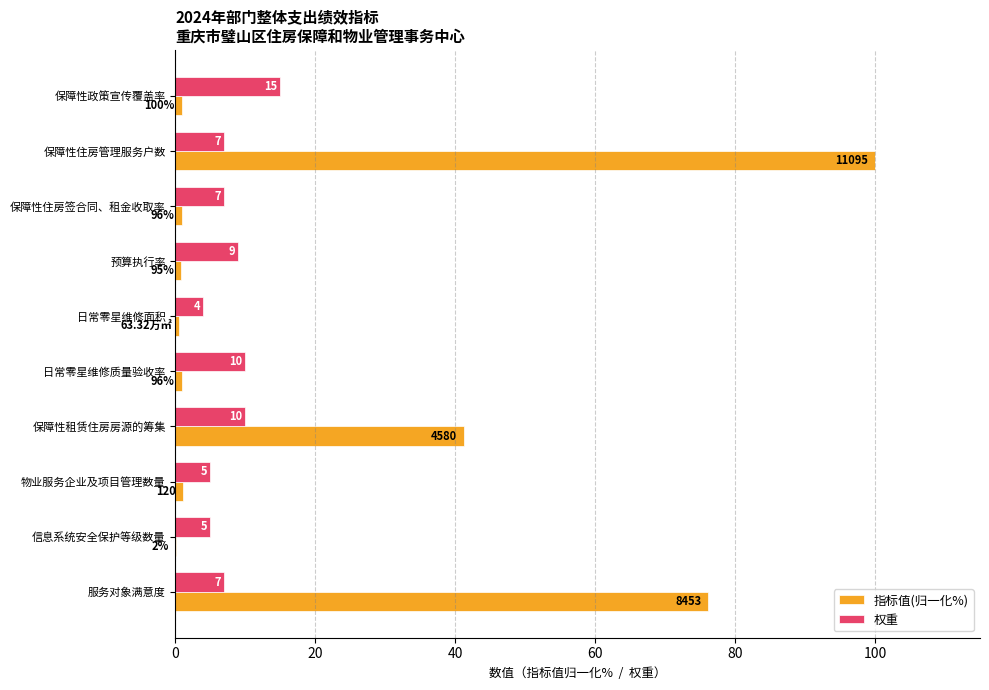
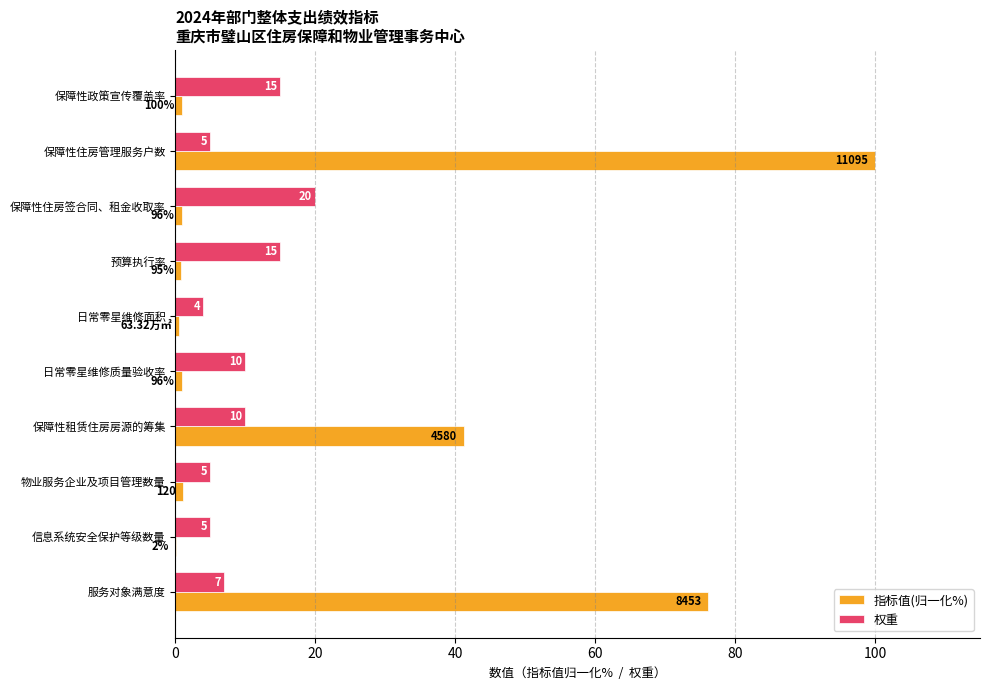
  {
    "指标值(归一化%)": {
      "信息系统安全保护等级数量": "2%"
    },
    "权重": {
      "保障性政策宣传覆盖率": "15",
-     "保障性住房管理服务户数": "7",
-     "保障性住房签合同、租金收取率": "7",
-     "预算执行率": "9",
+     "保障性住房管理服务户数": "5",
+     "保障性住房签合同、租金收取率": "20",
+     "预算执行率": "15",
      "日常零星维修面积": "4",
      "日常零星维修质量验收率": "10",
      "保障性租赁住房房源的筹集": "10",
      "物业服务企业及项目管理数量": "5",
      "信息系统安全保护等级数量": "5",
      "服务对象满意度": "7"
    }
  }
